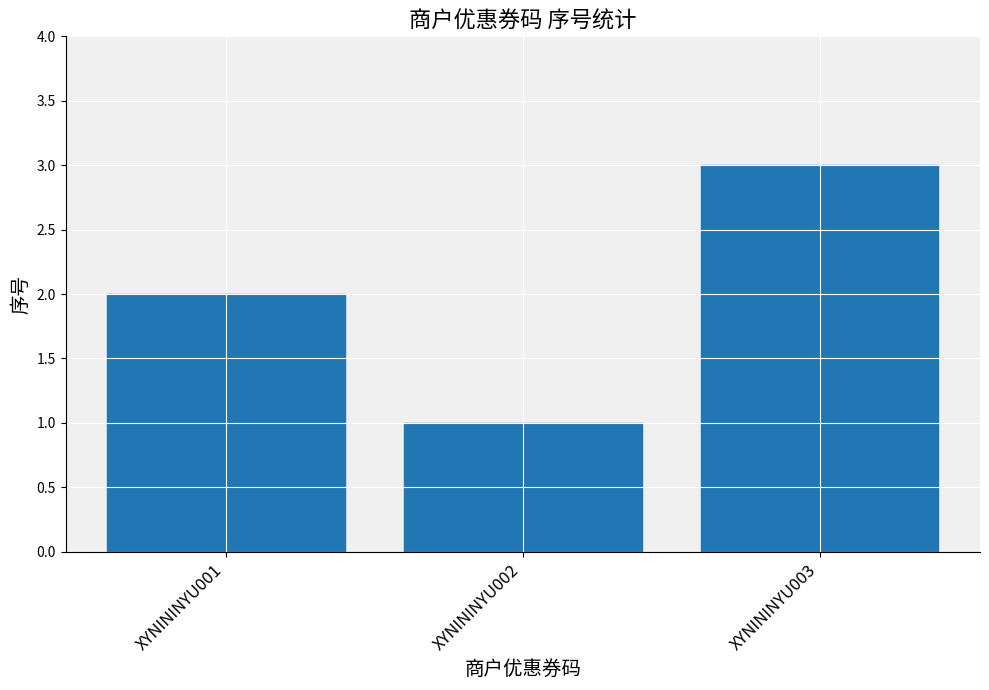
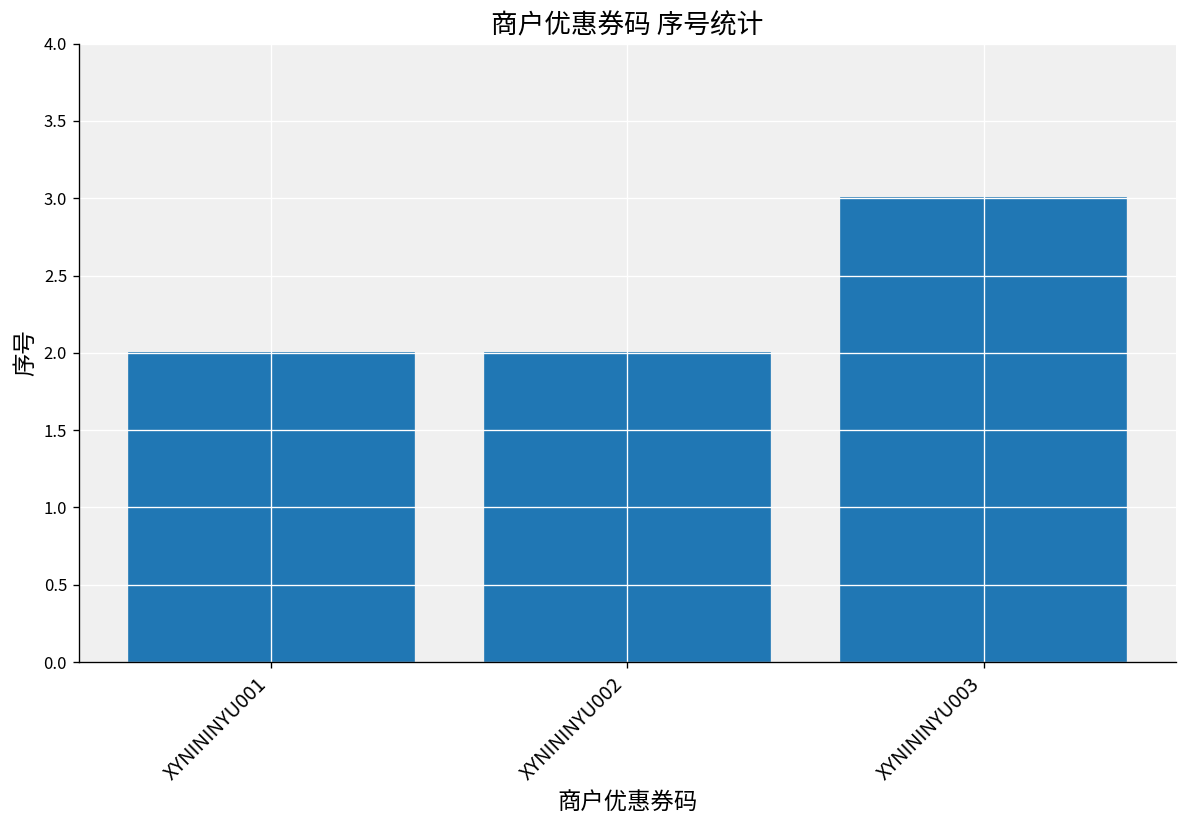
  {
    "XYNININYU001": 2,
-   "XYNININYU002": 1,
+   "XYNININYU002": 2,
    "XYNININYU003": 3
  }
